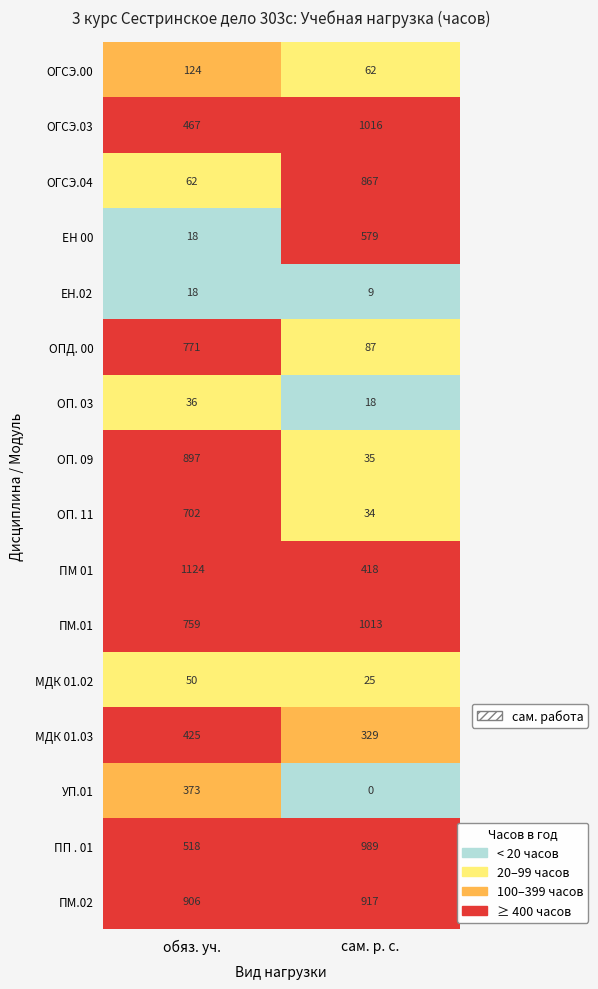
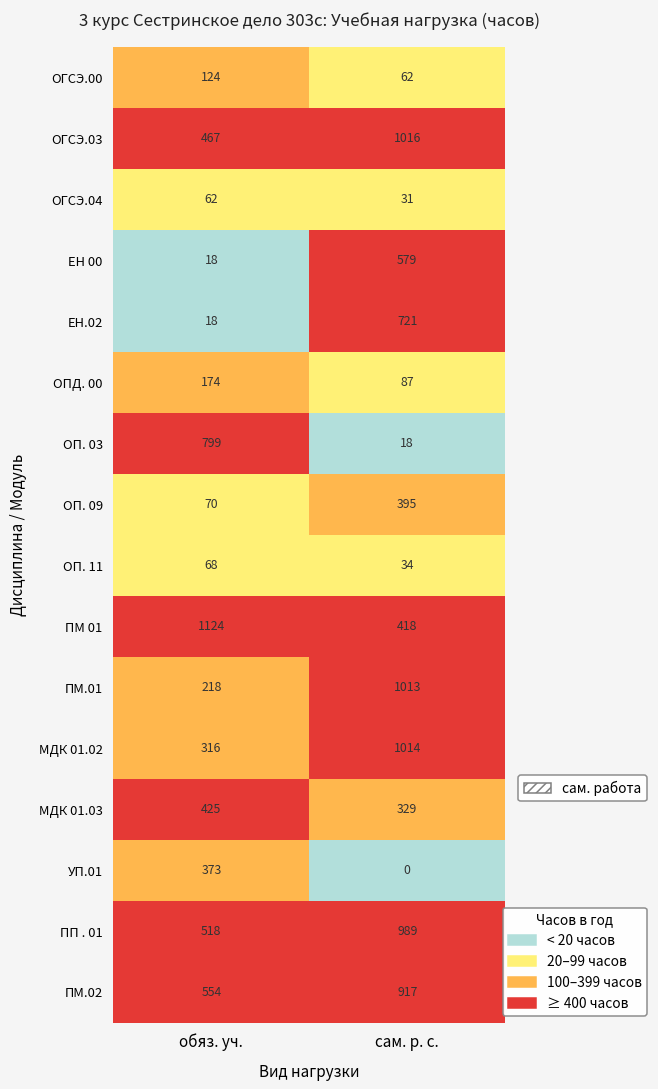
  {
    "ОГСЭ.00": {
      "обяз. уч.": 124,
      "сам. р. с.": 62
    },
    "ОГСЭ.03": {
      "обяз. уч.": 467,
      "сам. р. с.": 1016
    },
    "ОГСЭ.04": {
      "обяз. уч.": 62,
-     "сам. р. с.": 867
+     "сам. р. с.": 31
    },
    "ЕН 00": {
      "обяз. уч.": 18,
      "сам. р. с.": 579
    },
    "ЕН.02": {
      "обяз. уч.": 18,
-     "сам. р. с.": 9
+     "сам. р. с.": 721
    },
    "ОПД. 00": {
-     "обяз. уч.": 771,
+     "обяз. уч.": 174,
      "сам. р. с.": 87
    },
    "ОП. 03": {
-     "обяз. уч.": 36,
+     "обяз. уч.": 799,
      "сам. р. с.": 18
    },
    "ОП. 09": {
-     "обяз. уч.": 897,
-     "сам. р. с.": 35
+     "обяз. уч.": 70,
+     "сам. р. с.": 395
    },
    "ОП. 11": {
-     "обяз. уч.": 702,
+     "обяз. уч.": 68,
      "сам. р. с.": 34
    },
    "ПМ 01": {
      "обяз. уч.": 1124,
      "сам. р. с.": 418
    },
    "ПМ.01": {
-     "обяз. уч.": 759,
+     "обяз. уч.": 218,
      "сам. р. с.": 1013
    },
    "МДК 01.02": {
-     "обяз. уч.": 50,
-     "сам. р. с.": 25
+     "обяз. уч.": 316,
+     "сам. р. с.": 1014
    },
    "МДК 01.03": {
      "обяз. уч.": 425,
      "сам. р. с.": 329
    },
    "УП.01": {
      "обяз. уч.": 373,
      "сам. р. с.": 0
    },
    "ПП . 01": {
      "обяз. уч.": 518,
      "сам. р. с.": 989
    },
    "ПМ.02": {
-     "обяз. уч.": 906,
+     "обяз. уч.": 554,
      "сам. р. с.": 917
    }
  }
